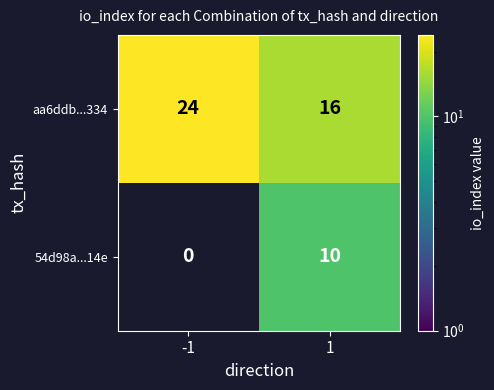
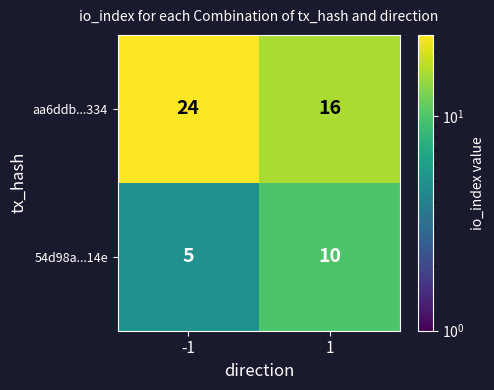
  {
    "aa6ddb...334": {
      "-1": 24,
      "1": 16
    },
    "54d98a...14e": {
-     "-1": 0,
+     "-1": 5,
      "1": 10
    }
  }
